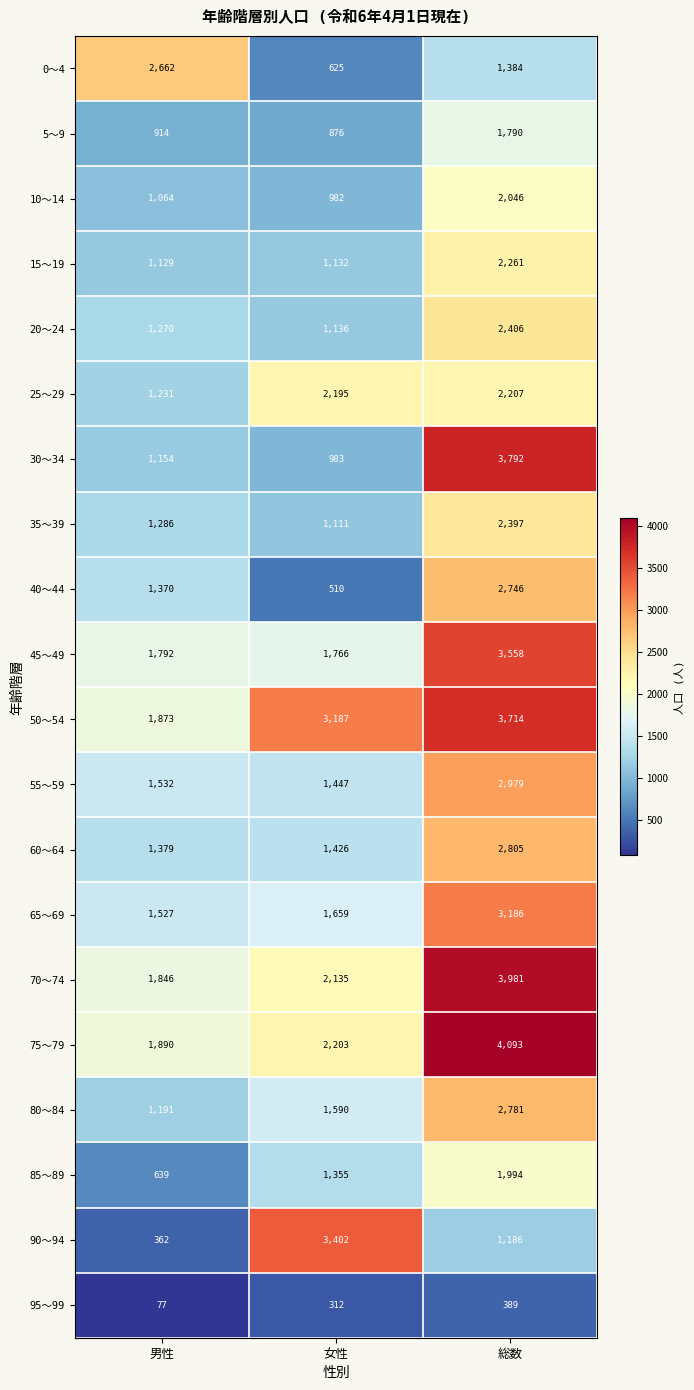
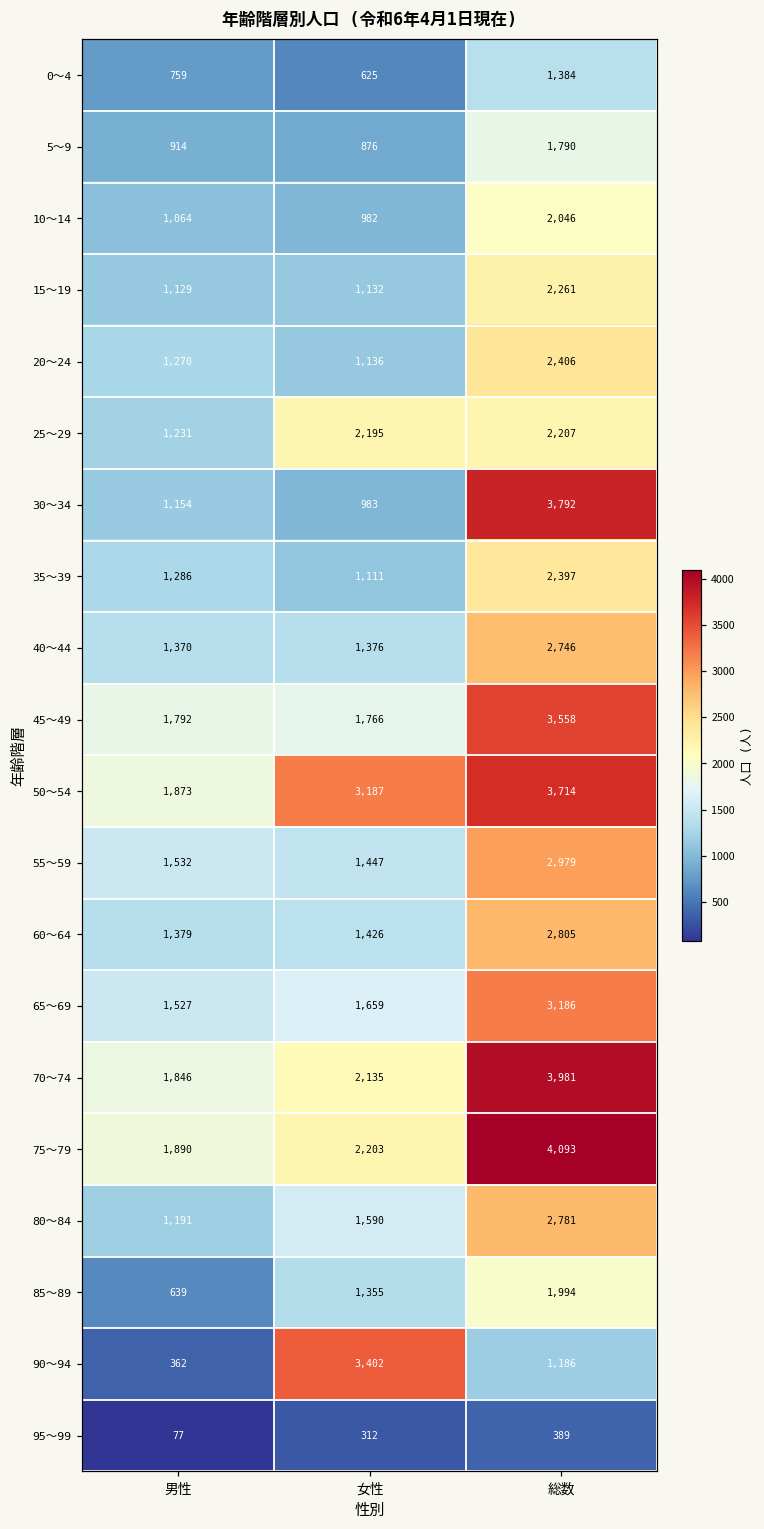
  {
    "0～4": {
-     "男性": "2,662",
+     "男性": "759",
      "女性": "625",
      "総数": "1,384"
    },
    "5～9": {
      "男性": "914",
      "女性": "876",
      "総数": "1,790"
    },
    "10～14": {
      "男性": "1,064",
      "女性": "982",
      "総数": "2,046"
    },
    "15～19": {
      "男性": "1,129",
      "女性": "1,132",
      "総数": "2,261"
    },
    "20～24": {
      "男性": "1,270",
      "女性": "1,136",
      "総数": "2,406"
    },
    "25～29": {
      "男性": "1,231",
      "女性": "2,195",
      "総数": "2,207"
    },
    "30～34": {
      "男性": "1,154",
      "女性": "983",
      "総数": "3,792"
    },
    "35～39": {
      "男性": "1,286",
      "女性": "1,111",
      "総数": "2,397"
    },
    "40～44": {
      "男性": "1,370",
-     "女性": "510",
+     "女性": "1,376",
      "総数": "2,746"
    },
    "45～49": {
      "男性": "1,792",
      "女性": "1,766",
      "総数": "3,558"
    },
    "50～54": {
      "男性": "1,873",
      "女性": "3,187",
      "総数": "3,714"
    },
    "55～59": {
      "男性": "1,532",
      "女性": "1,447",
      "総数": "2,979"
    },
    "60～64": {
      "男性": "1,379",
      "女性": "1,426",
      "総数": "2,805"
    },
    "65～69": {
      "男性": "1,527",
      "女性": "1,659",
      "総数": "3,186"
    },
    "70～74": {
      "男性": "1,846",
      "女性": "2,135",
      "総数": "3,981"
    },
    "75～79": {
      "男性": "1,890",
      "女性": "2,203",
      "総数": "4,093"
    },
    "80～84": {
      "男性": "1,191",
      "女性": "1,590",
      "総数": "2,781"
    },
    "85～89": {
      "男性": "639",
      "女性": "1,355",
      "総数": "1,994"
    },
    "90～94": {
      "男性": "362",
      "女性": "3,402",
      "総数": "1,186"
    },
    "95～99": {
      "男性": "77",
      "女性": "312",
      "総数": "389"
    }
  }
